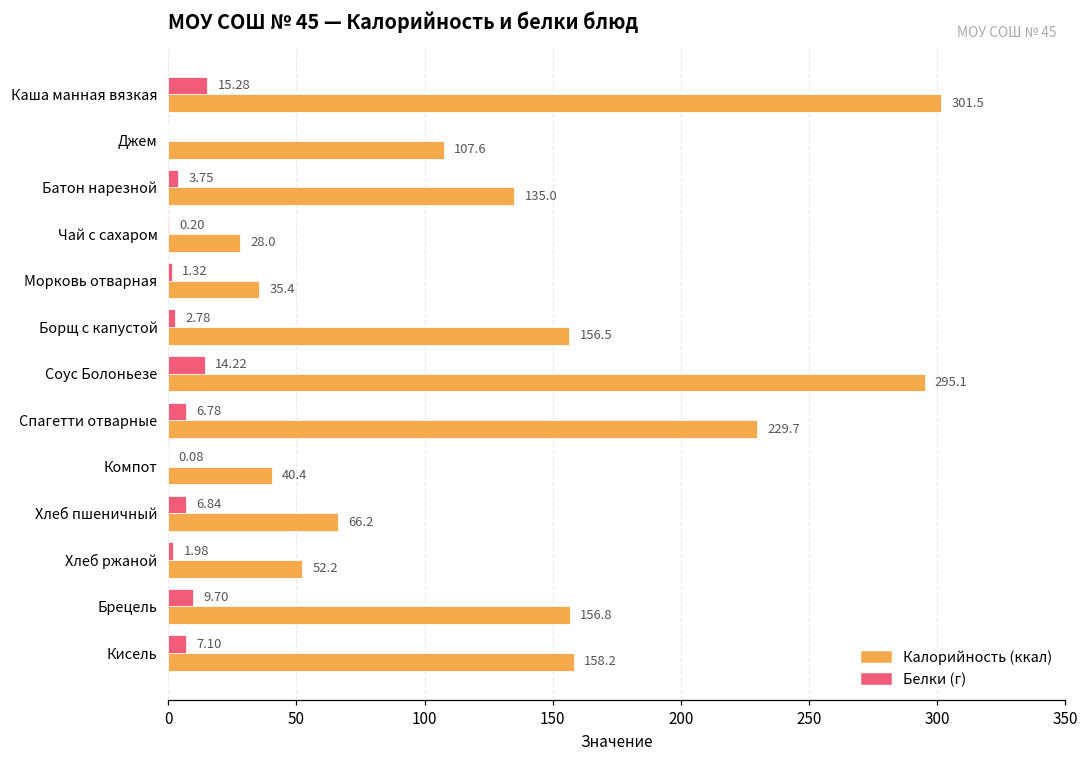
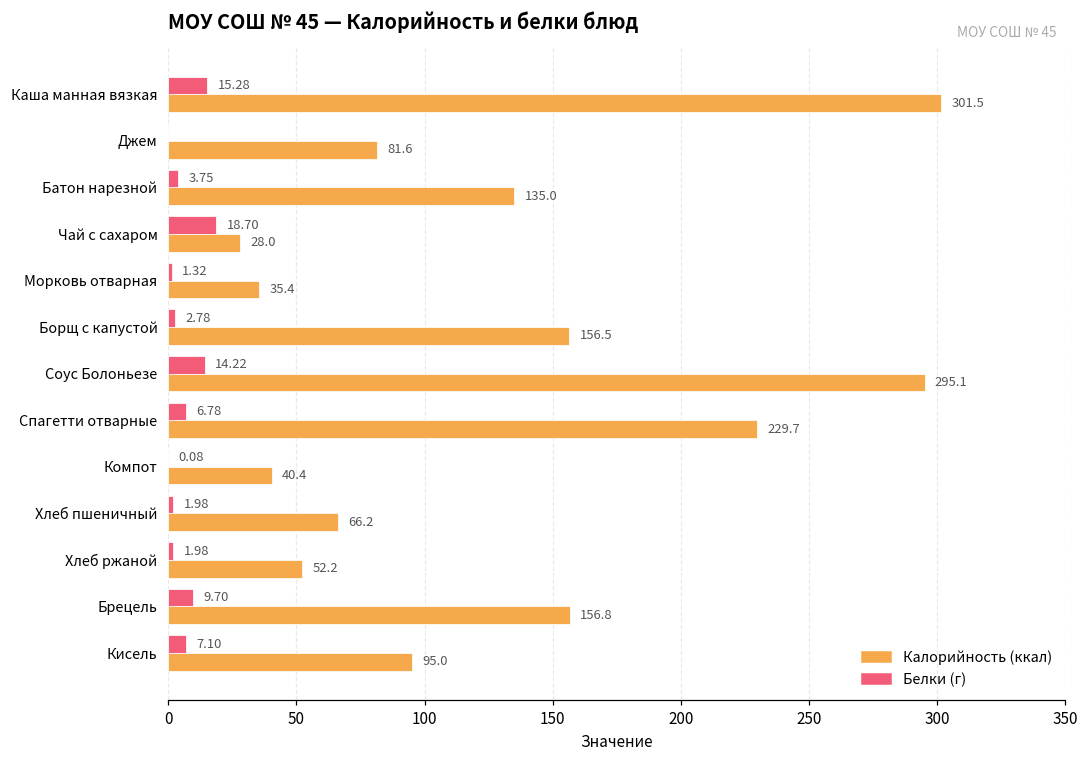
  {
    "Калорийность (ккал)": {
      "Каша манная вязкая": 301.5,
-     "Джем": 107.6,
+     "Джем": 81.6,
      "Батон нарезной": 135.0,
      "Чай с сахаром": 28.0,
      "Морковь отварная": 35.4,
      "Борщ с капустой": 156.5,
      "Соус Болоньезе": 295.1,
      "Спагетти отварные": 229.7,
      "Компот": 40.4,
      "Хлеб пшеничный": 66.2,
      "Хлеб ржаной": 52.2,
      "Брецель": 156.8,
-     "Кисель": 158.2
+     "Кисель": 95.0
    },
    "Белки (г)": {
      "Каша манная вязкая": 15.28,
      "Батон нарезной": 3.75,
-     "Чай с сахаром": 0.20,
+     "Чай с сахаром": 18.70,
      "Морковь отварная": 1.32,
      "Борщ с капустой": 2.78,
      "Соус Болоньезе": 14.22,
      "Спагетти отварные": 6.78,
      "Компот": 0.08,
-     "Хлеб пшеничный": 6.84,
+     "Хлеб пшеничный": 1.98,
      "Хлеб ржаной": 1.98,
      "Брецель": 9.70,
      "Кисель": 7.10
    }
  }
